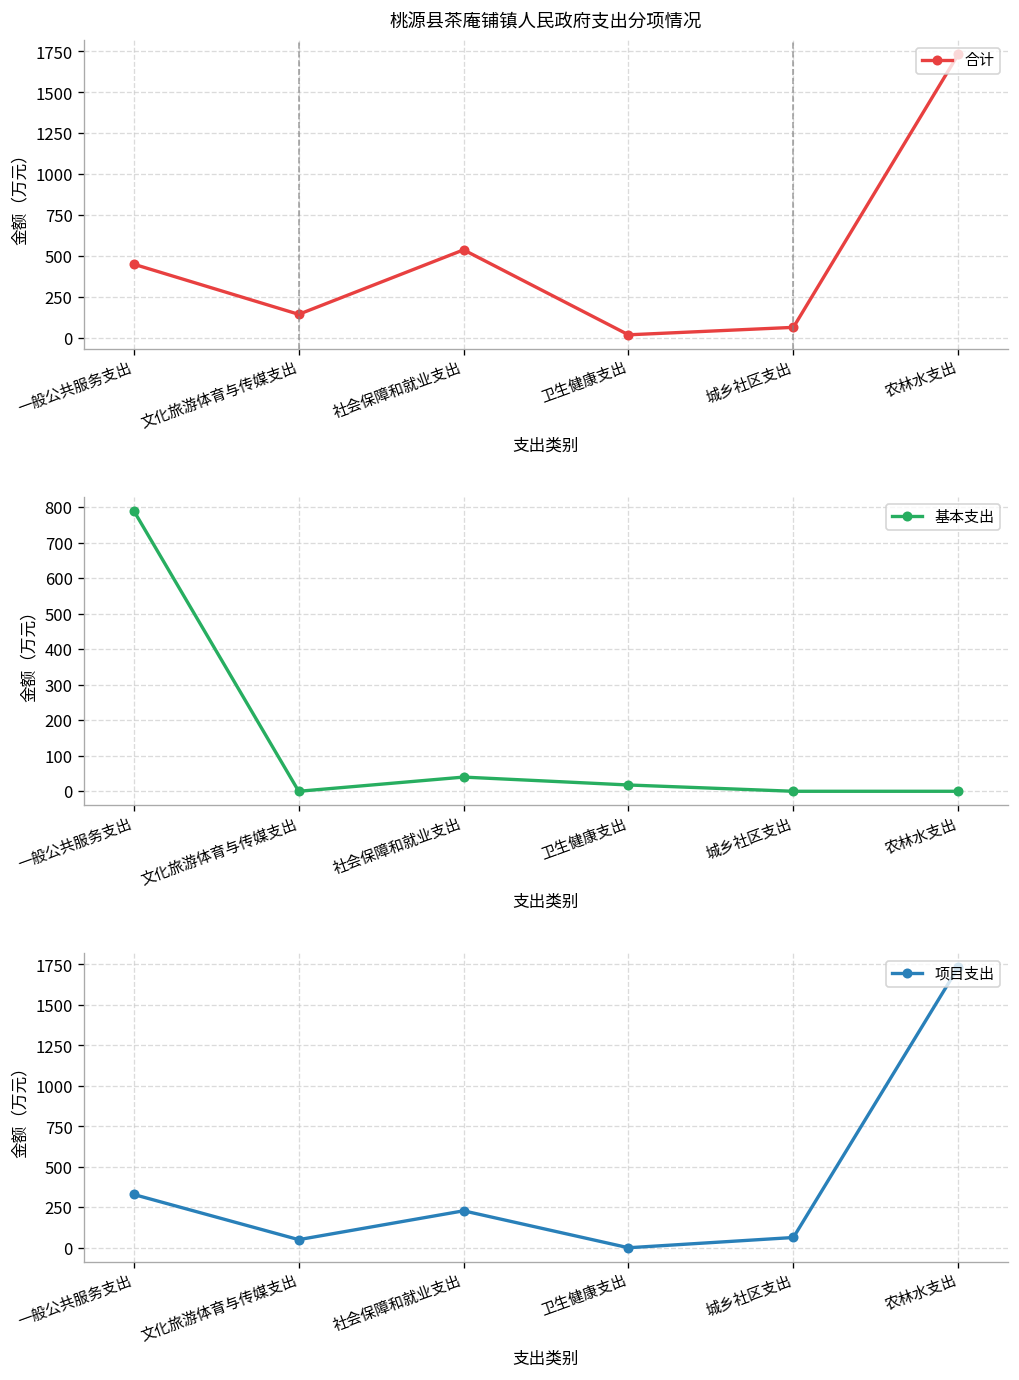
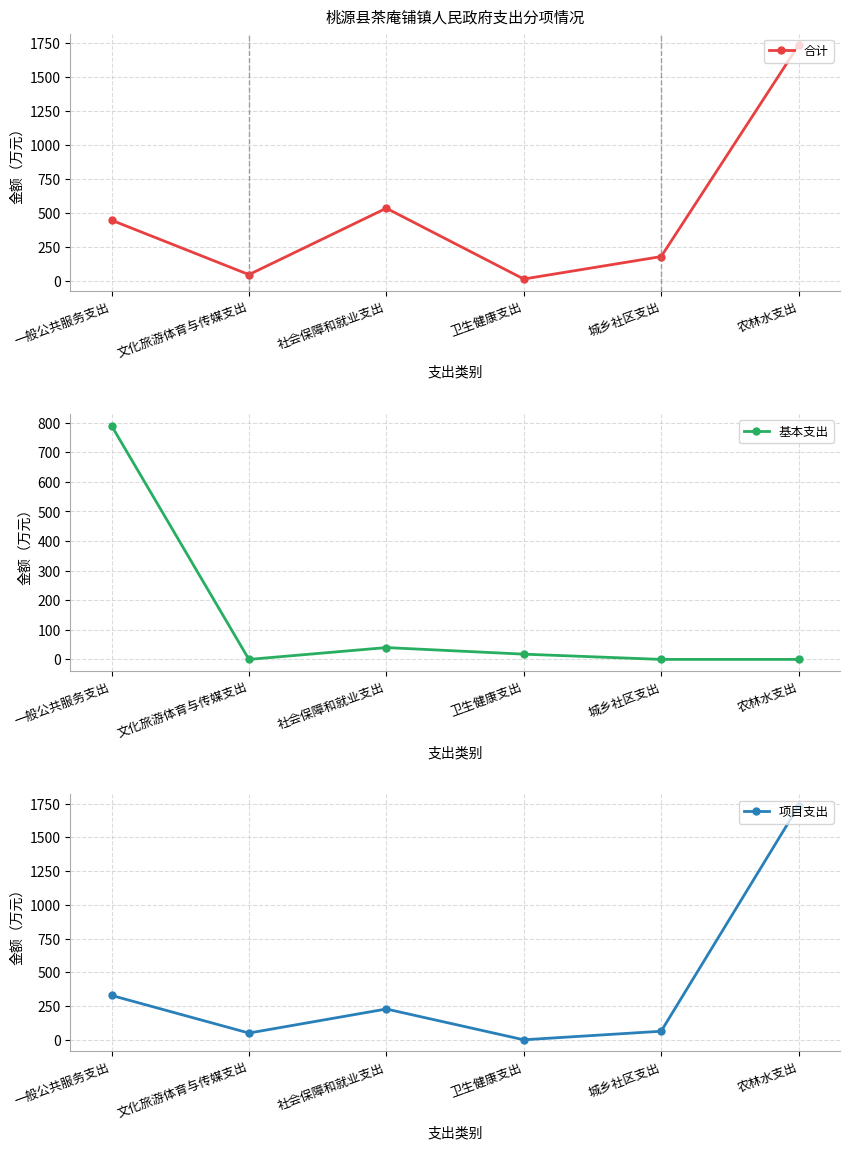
  {
    "桃源县茶庵铺镇人民政府支出分项情况": {
      "一般公共服务支出": 450,
-     "文化旅游体育与传媒支出": 140,
+     "文化旅游体育与传媒支出": 50,
      "社会保障和就业支出": 540,
      "卫生健康支出": 20,
-     "城乡社区支出": 60
+     "城乡社区支出": 180
    }
  }
